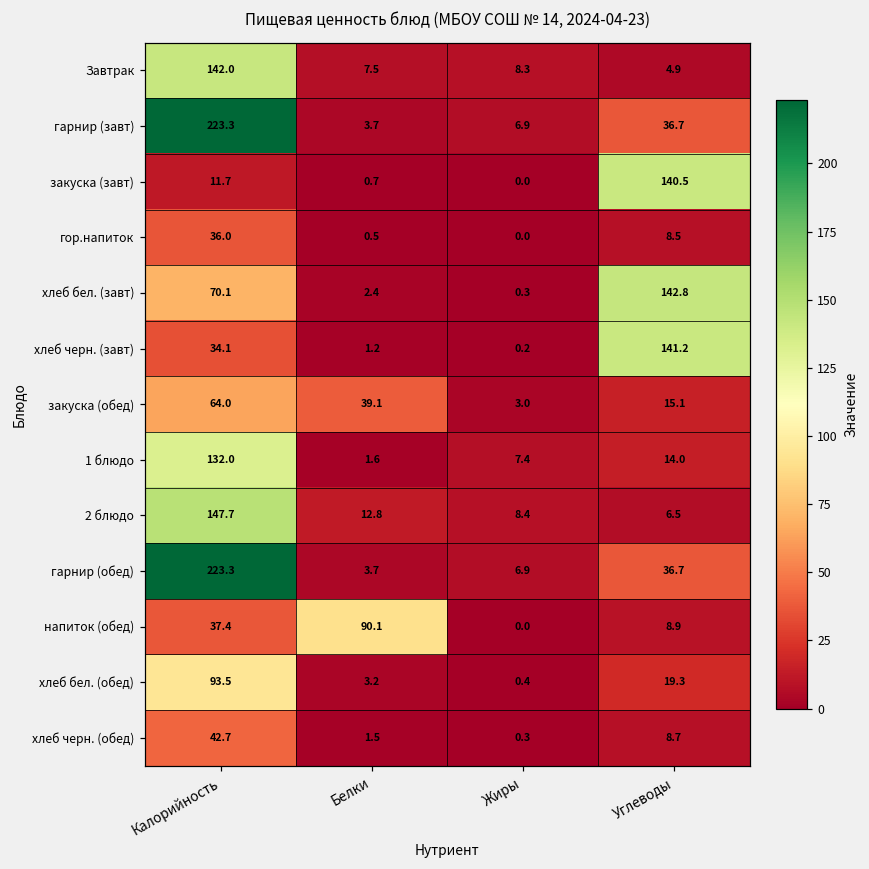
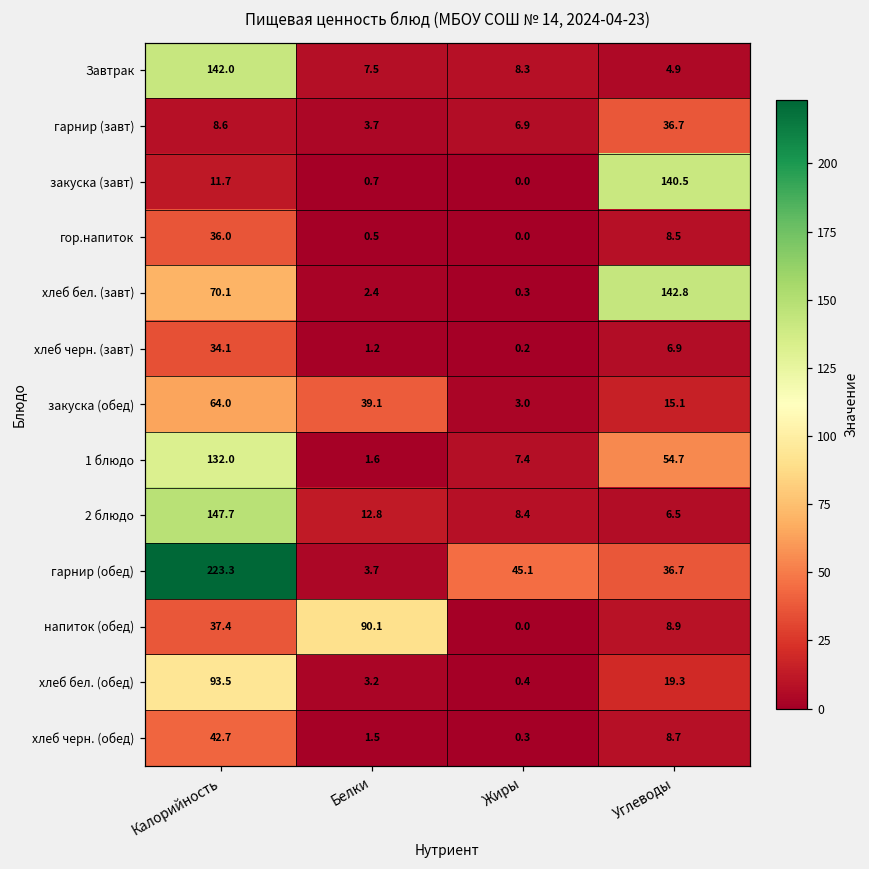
  {
    "Завтрак": {
      "Калорийность": 142.0,
      "Белки": 7.5,
      "Жиры": 8.3,
      "Углеводы": 4.9
    },
    "гарнир (завт)": {
-     "Калорийность": 223.3,
+     "Калорийность": 8.6,
      "Белки": 3.7,
      "Жиры": 6.9,
      "Углеводы": 36.7
    },
    "закуска (завт)": {
      "Калорийность": 11.7,
      "Белки": 0.7,
      "Жиры": 0.0,
      "Углеводы": 140.5
    },
    "гор.напиток": {
      "Калорийность": 36.0,
      "Белки": 0.5,
      "Жиры": 0.0,
      "Углеводы": 8.5
    },
    "хлеб бел. (завт)": {
      "Калорийность": 70.1,
      "Белки": 2.4,
      "Жиры": 0.3,
      "Углеводы": 142.8
    },
    "хлеб черн. (завт)": {
      "Калорийность": 34.1,
      "Белки": 1.2,
      "Жиры": 0.2,
-     "Углеводы": 141.2
+     "Углеводы": 6.9
    },
    "закуска (обед)": {
      "Калорийность": 64.0,
      "Белки": 39.1,
      "Жиры": 3.0,
      "Углеводы": 15.1
    },
    "1 блюдо": {
      "Калорийность": 132.0,
      "Белки": 1.6,
      "Жиры": 7.4,
-     "Углеводы": 14.0
+     "Углеводы": 54.7
    },
    "2 блюдо": {
      "Калорийность": 147.7,
      "Белки": 12.8,
      "Жиры": 8.4,
      "Углеводы": 6.5
    },
    "гарнир (обед)": {
      "Калорийность": 223.3,
      "Белки": 3.7,
-     "Жиры": 6.9,
+     "Жиры": 45.1,
      "Углеводы": 36.7
    },
    "напиток (обед)": {
      "Калорийность": 37.4,
      "Белки": 90.1,
      "Жиры": 0.0,
      "Углеводы": 8.9
    },
    "хлеб бел. (обед)": {
      "Калорийность": 93.5,
      "Белки": 3.2,
      "Жиры": 0.4,
      "Углеводы": 19.3
    },
    "хлеб черн. (обед)": {
      "Калорийность": 42.7,
      "Белки": 1.5,
      "Жиры": 0.3,
      "Углеводы": 8.7
    }
  }
